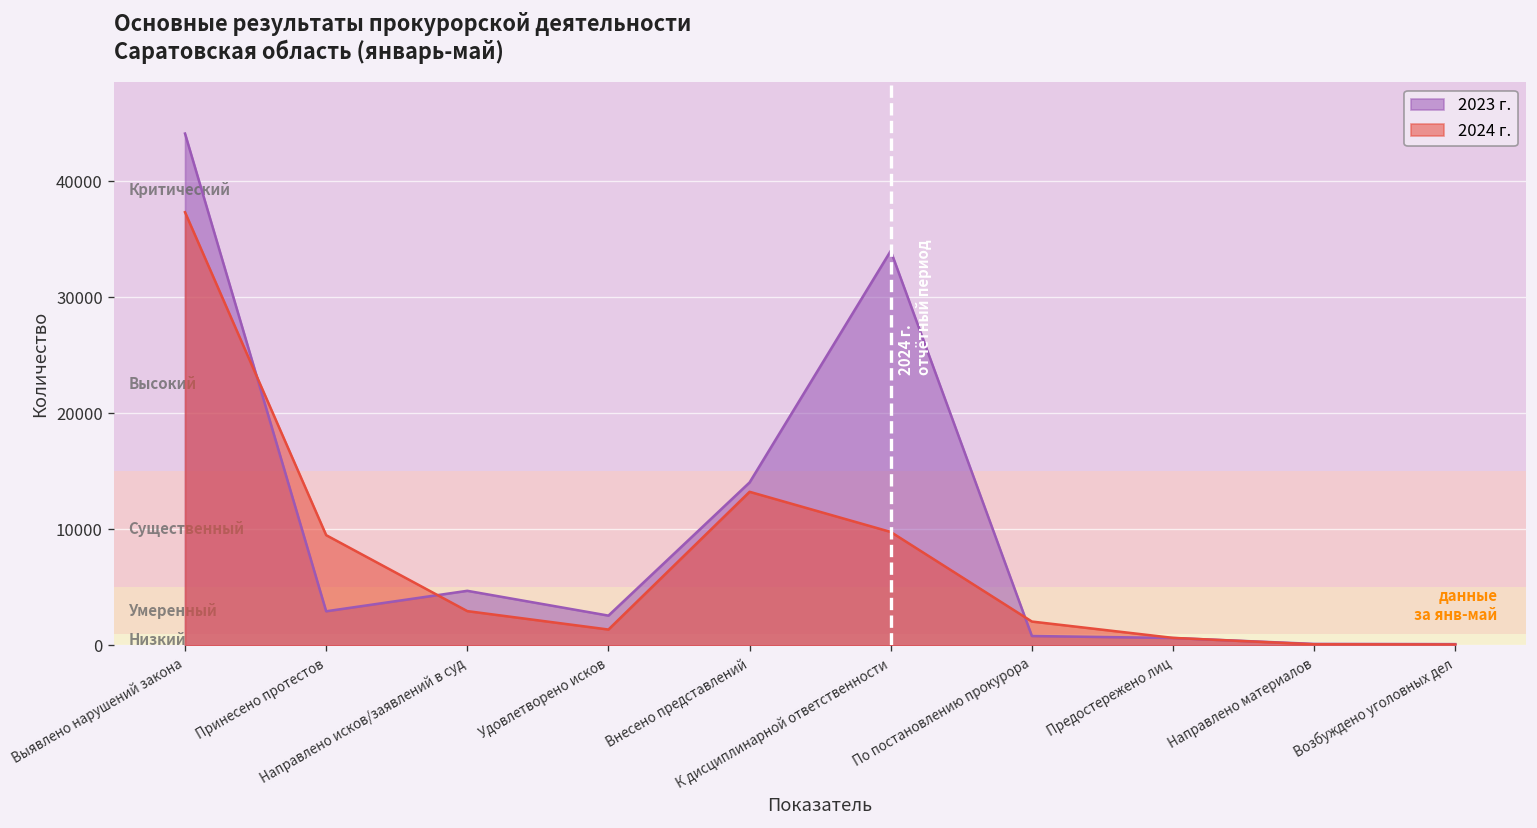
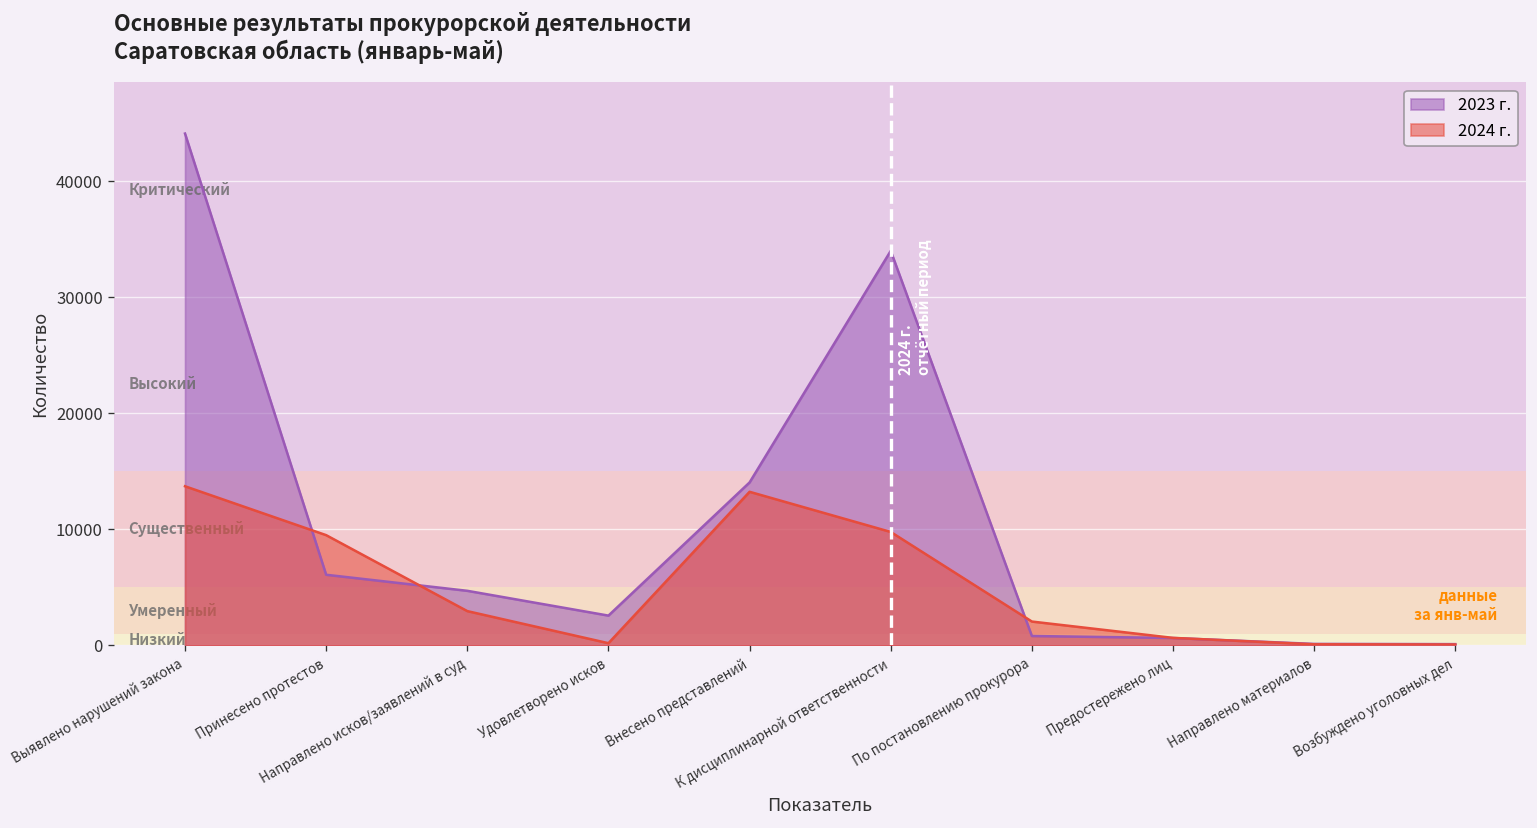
  {
    "2023 г.": {
      "Выявлено нарушений закона": 44000,
-     "Принесено протестов": 3000,
+     "Принесено протестов": 6000,
      "Направлено исков/заявлений в суд": 5000,
      "Удовлетворено исков": 3000,
      "Внесено представлений": 14000,
      "По постановлению прокурора": 1000
    },
    "2024 г.": {
-     "Выявлено нарушений закона": 37000,
+     "Выявлено нарушений закона": 14000,
      "Принесено протестов": 10000,
      "Направлено исков/заявлений в суд": 3000,
-     "Удовлетворено исков": 1000,
+     "Удовлетворено исков": 0,
      "Внесено представлений": 13000,
      "К дисциплинарной ответственности": 10000,
      "По постановлению прокурора": 2000
    }
  }
